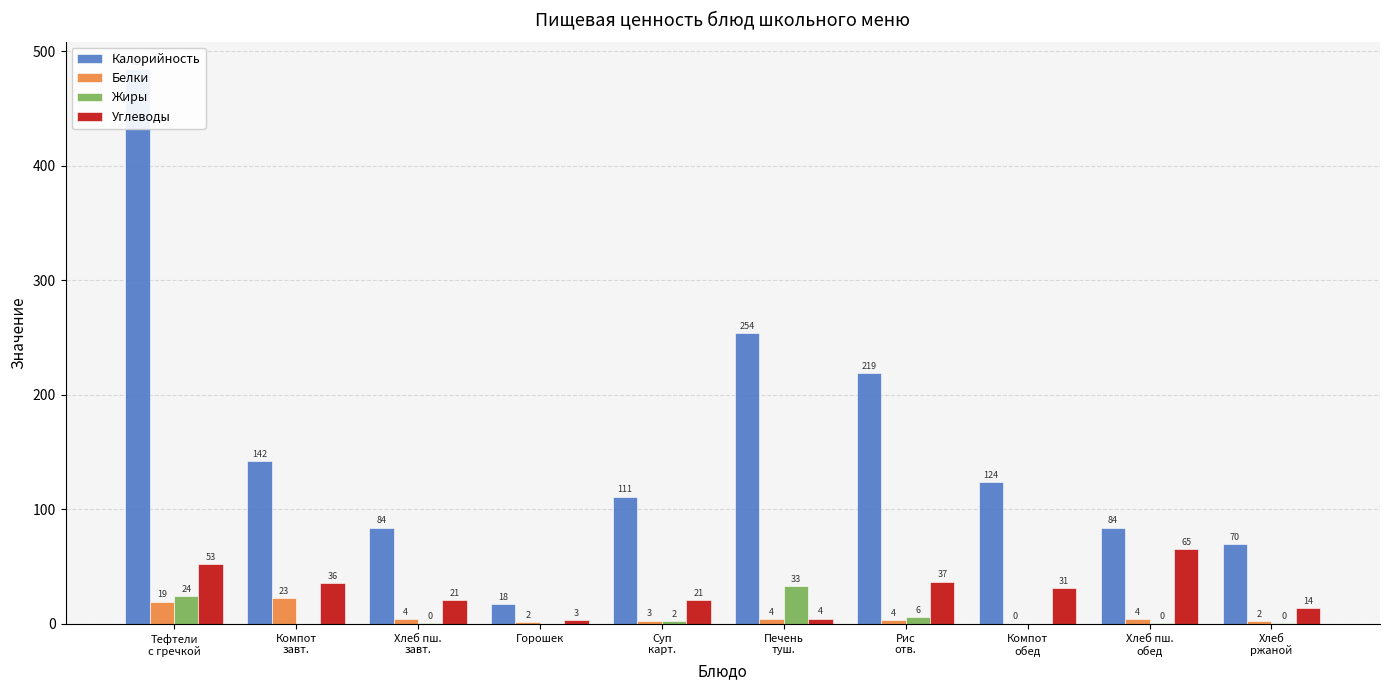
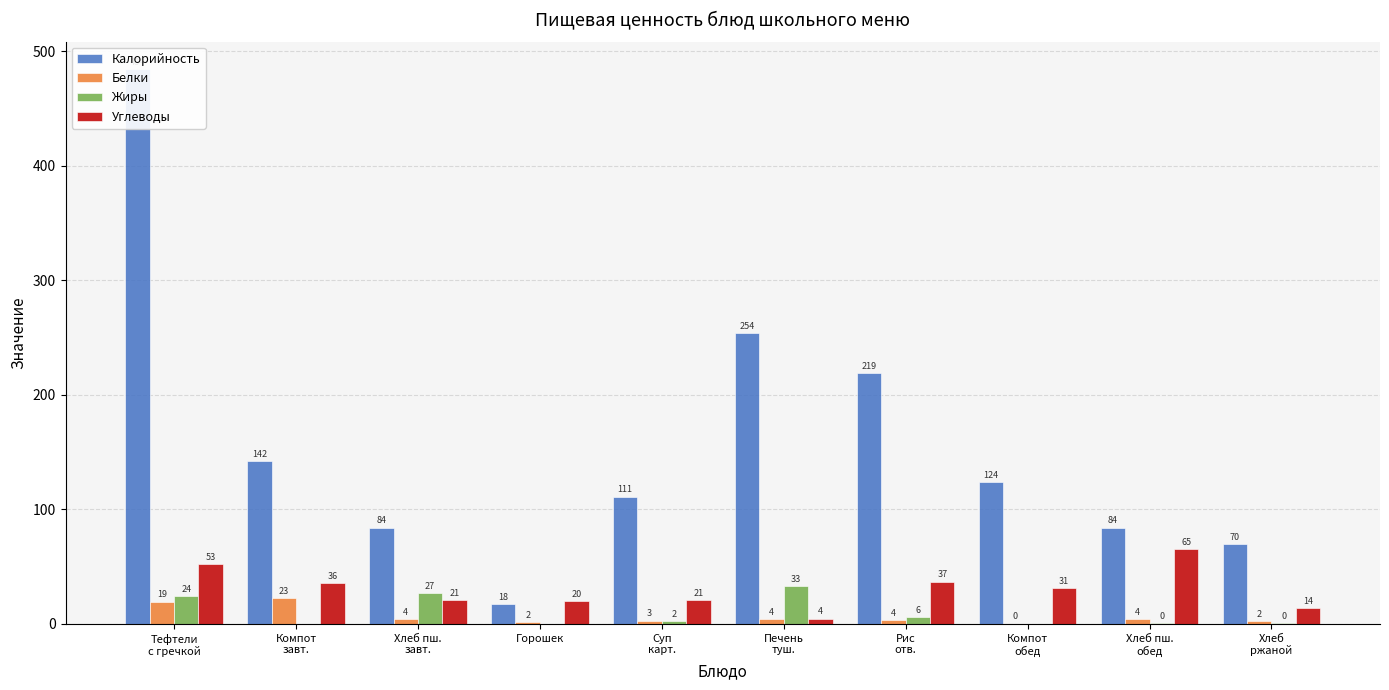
  {
    "Калорийность": {
      "Компот завт.": 142,
      "Хлеб пш. завт.": 84,
      "Горошек": 18,
      "Суп карт.": 111,
      "Печень туш.": 254,
      "Рис отв.": 219,
      "Компот обед": 124,
      "Хлеб пш. обед": 84,
      "Хлеб ржаной": 70
    },
    "Белки": {
      "Тефтели с гречкой": 19,
      "Компот завт.": 23,
      "Хлеб пш. завт.": 4,
      "Горошек": 2,
      "Суп карт.": 3,
      "Печень туш.": 4,
      "Рис отв.": 4,
      "Компот обед": 0,
      "Хлеб пш. обед": 4,
      "Хлеб ржаной": 2
    },
    "Жиры": {
      "Тефтели с гречкой": 24,
-     "Хлеб пш. завт.": 0,
+     "Хлеб пш. завт.": 27,
      "Суп карт.": 2,
      "Печень туш.": 33,
      "Рис отв.": 6,
      "Хлеб пш. обед": 0,
      "Хлеб ржаной": 0
    },
    "Углеводы": {
      "Тефтели с гречкой": 53,
      "Компот завт.": 36,
      "Хлеб пш. завт.": 21,
-     "Горошек": 3,
+     "Горошек": 20,
      "Суп карт.": 21,
      "Печень туш.": 4,
      "Рис отв.": 37,
      "Компот обед": 31,
      "Хлеб пш. обед": 65,
      "Хлеб ржаной": 14
    }
  }
